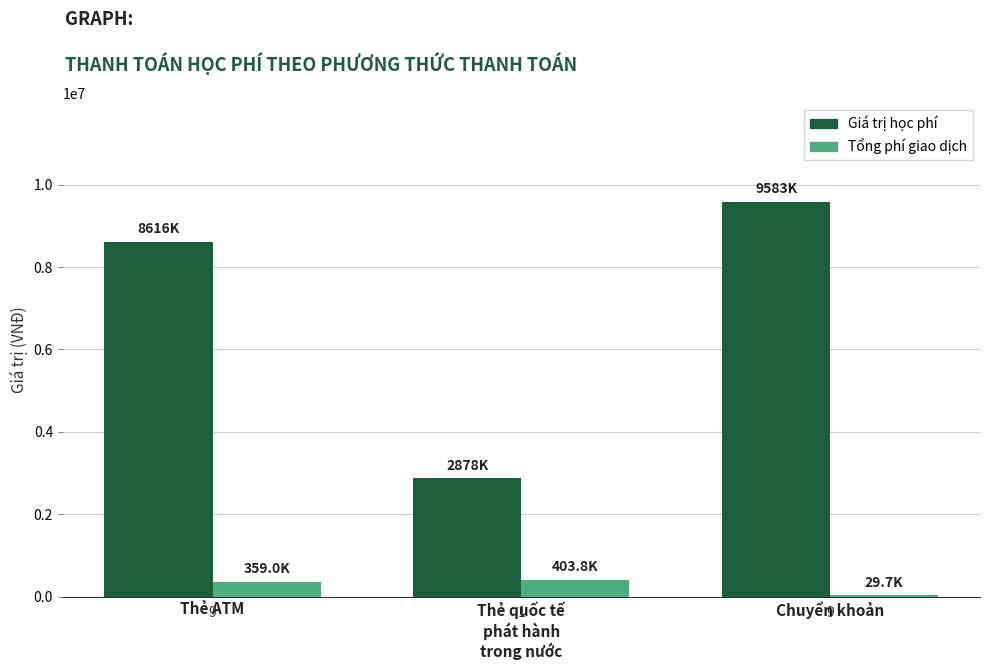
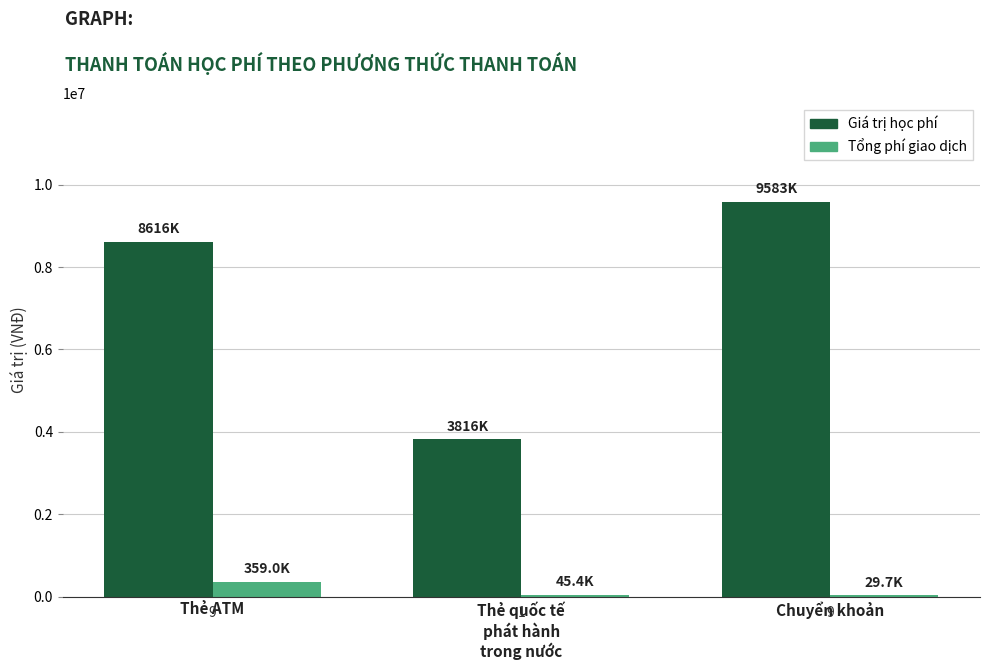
  {
    "Giá trị học phí": {
      "Thẻ ATM": "8616K",
-     "Thẻ quốc tế phát hành trong nước": "2878K",
+     "Thẻ quốc tế phát hành trong nước": "3816K",
      "Chuyển khoản": "9583K"
    },
    "Tổng phí giao dịch": {
      "Thẻ ATM": "359.0K",
-     "Thẻ quốc tế phát hành trong nước": "403.8K",
+     "Thẻ quốc tế phát hành trong nước": "45.4K",
      "Chuyển khoản": "29.7K"
    }
  }
